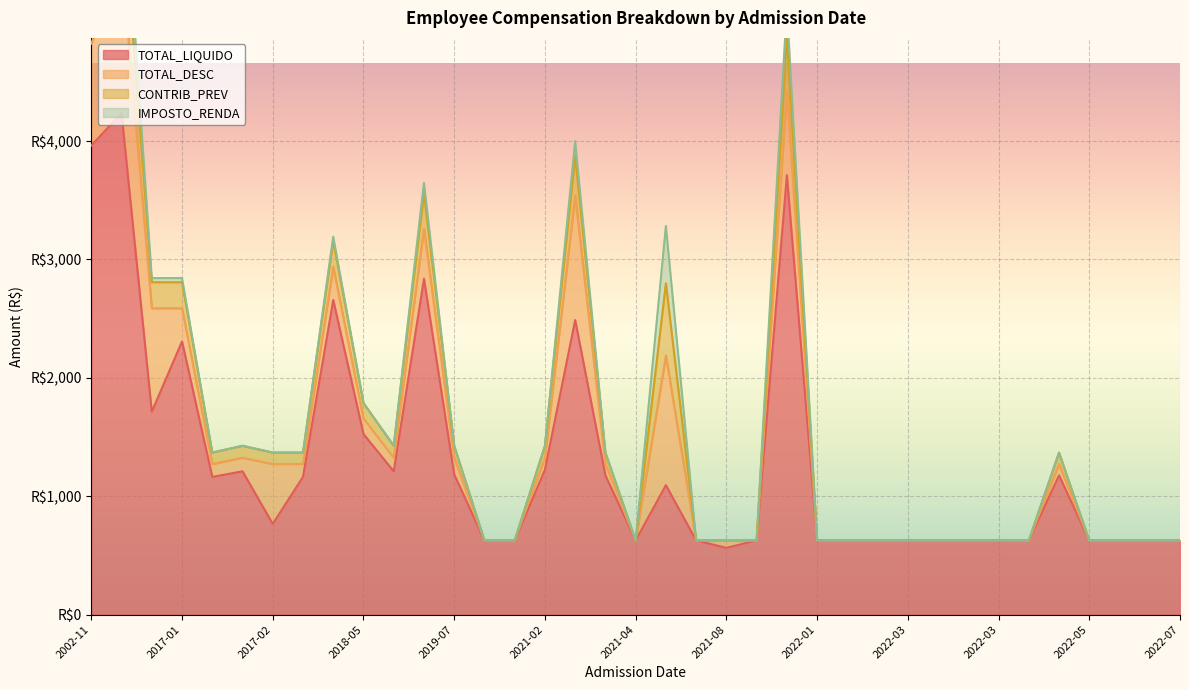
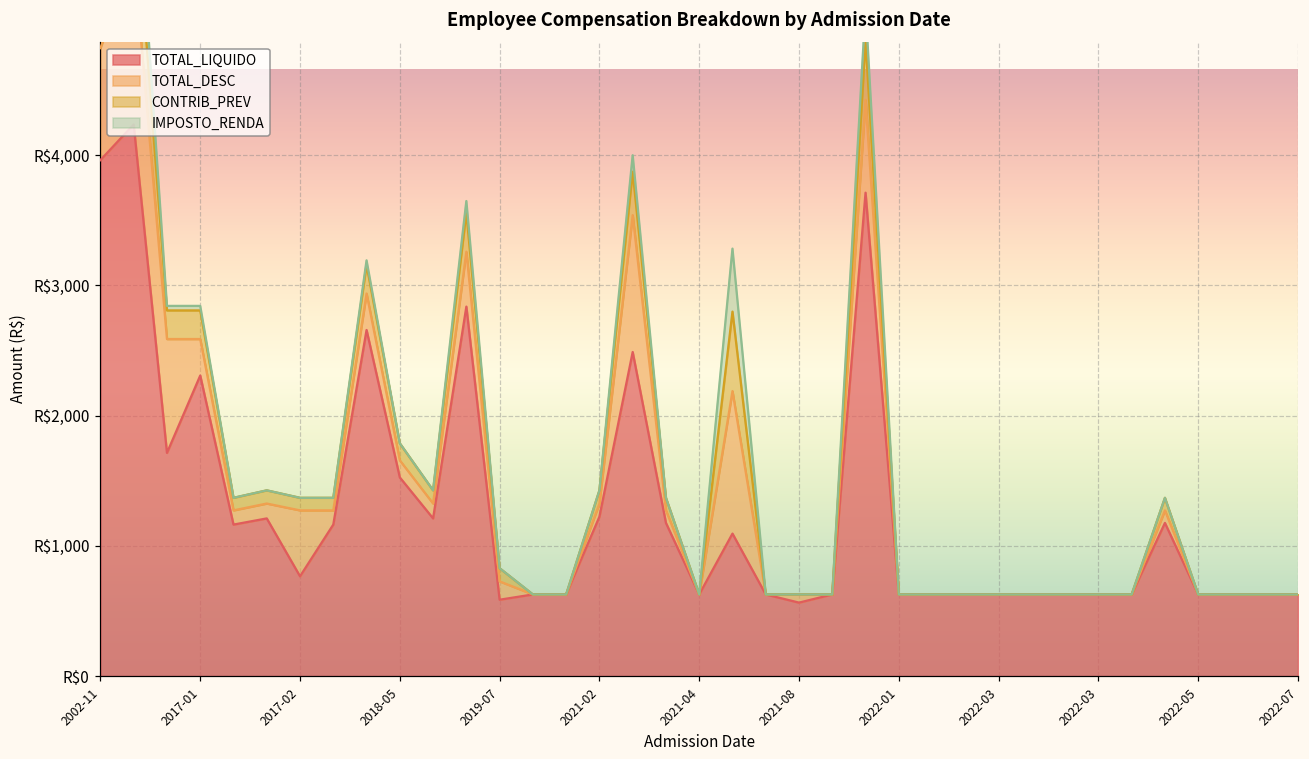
  {
    "TOTAL_LIQUIDO": {
      "2017-01": "R$2,310",
-     "2019-07": "R$1,180"
+     "2019-07": "R$590"
    },
    "IMPOSTO_RENDA": {
      "2017-01": "R$30"
    }
  }
